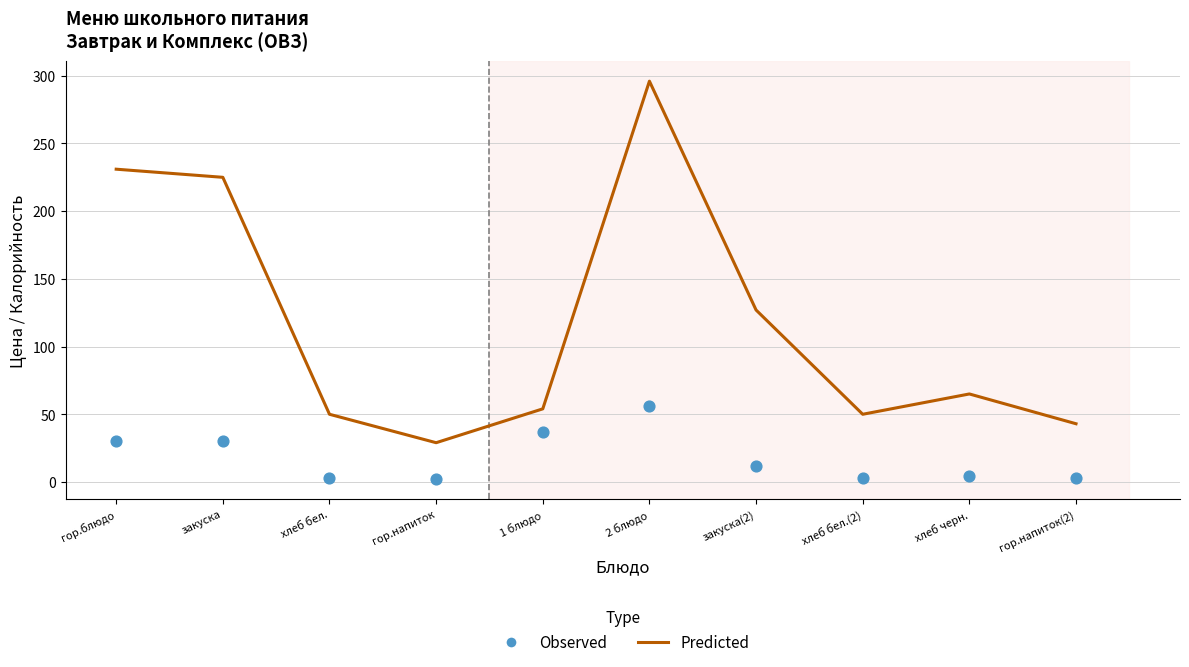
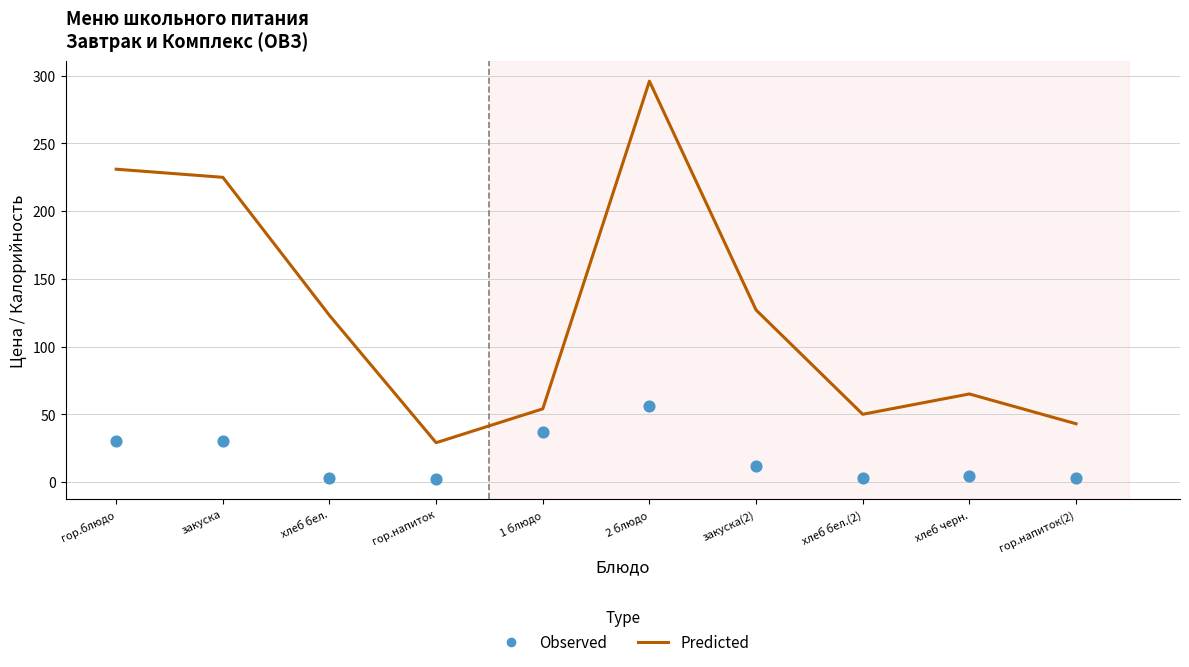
  {
    "Predicted": {
      "гор.блюдо": 231,
      "закуска": 225,
-     "хлеб бел.": 50,
+     "хлеб бел.": 123,
      "гор.напиток": 29,
      "1 блюдо": 54,
      "2 блюдо": 296,
      "закуска(2)": 127,
      "хлеб бел.(2)": 50,
      "хлеб черн.": 65,
      "гор.напиток(2)": 43
    }
  }
